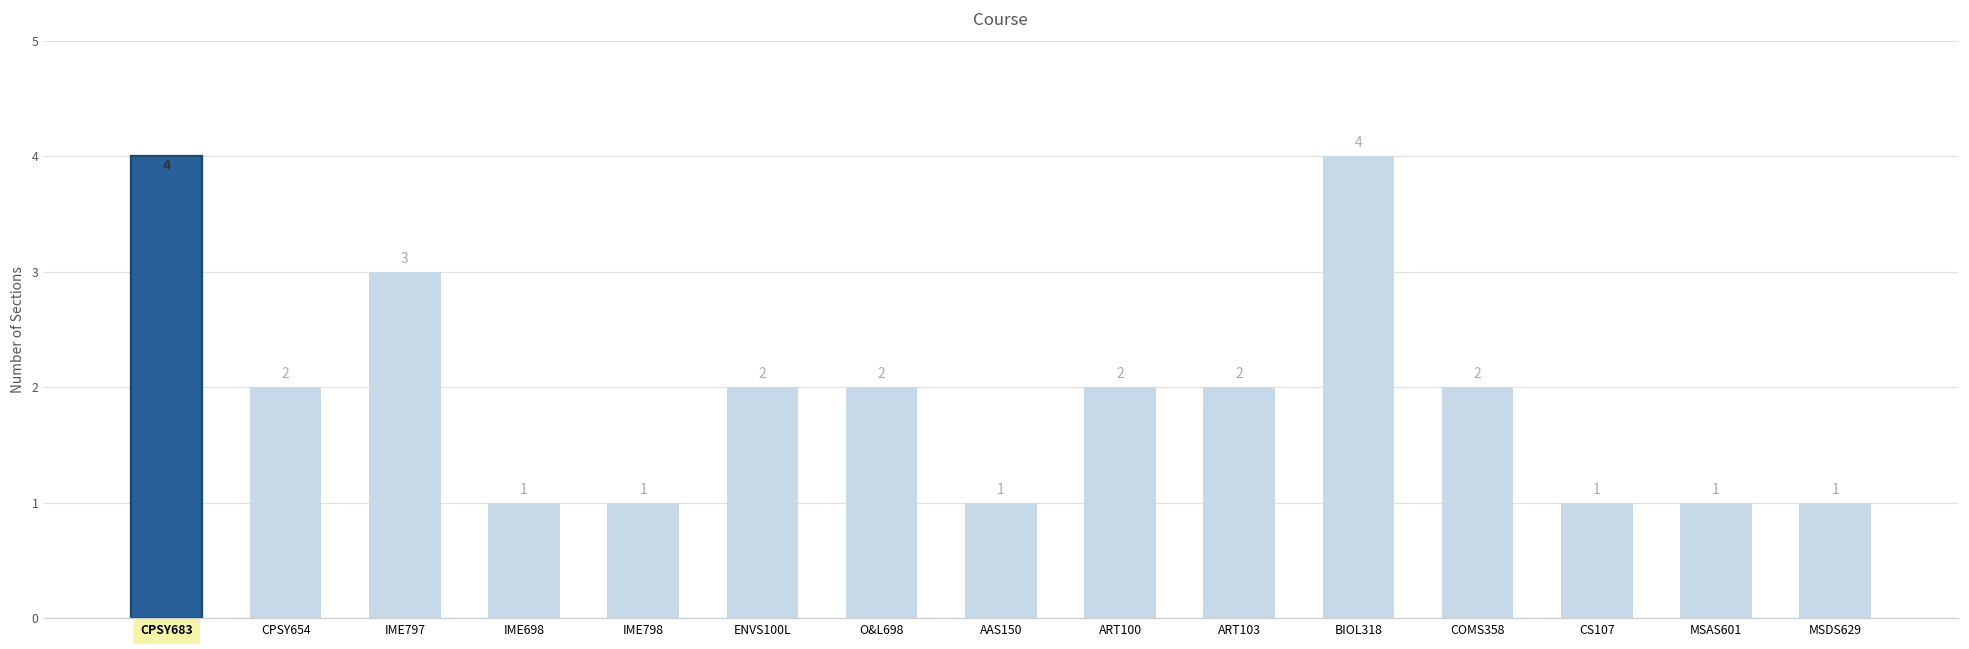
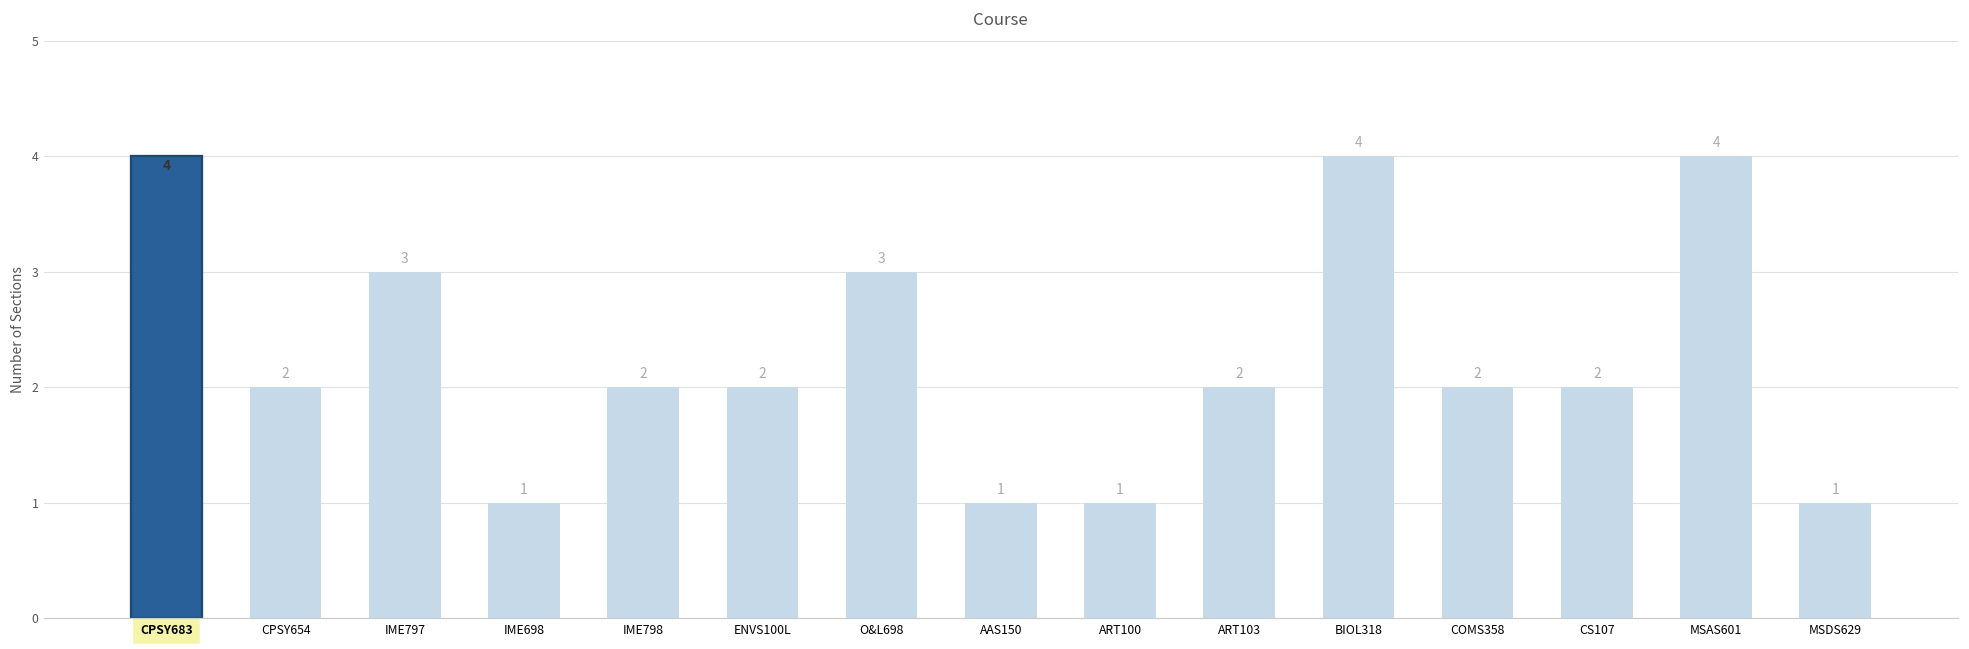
  {
    "CPSY683": 4,
    "CPSY654": 2,
    "IME797": 3,
    "IME698": 1,
-   "IME798": 1,
+   "IME798": 2,
    "ENVS100L": 2,
-   "O&L698": 2,
+   "O&L698": 3,
    "AAS150": 1,
-   "ART100": 2,
+   "ART100": 1,
    "ART103": 2,
    "BIOL318": 4,
    "COMS358": 2,
-   "CS107": 1,
-   "MSAS601": 1,
+   "CS107": 2,
+   "MSAS601": 4,
    "MSDS629": 1
  }
